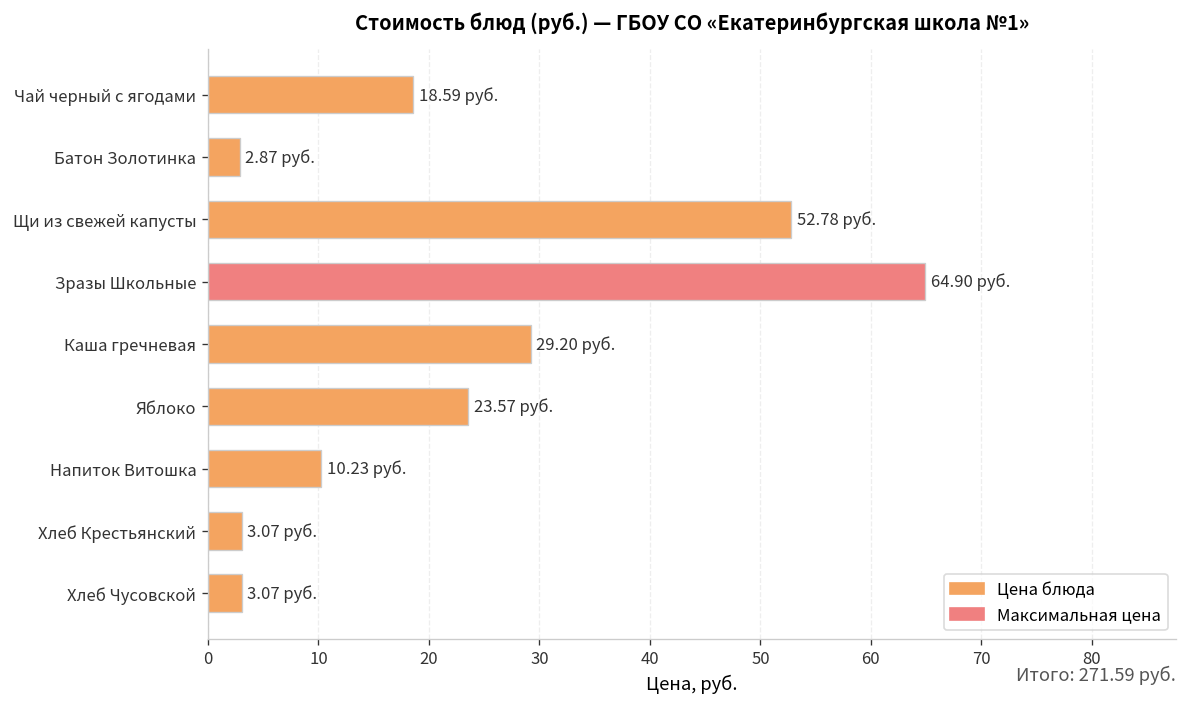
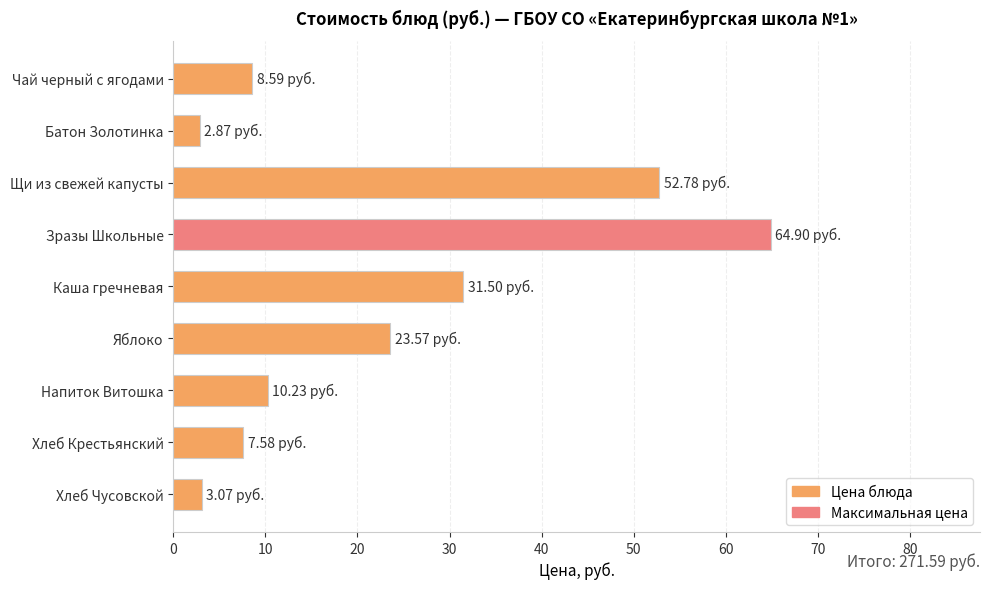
  {
-   "Чай черный с ягодами": 18.59,
+   "Чай черный с ягодами": 8.59,
    "Батон Золотинка": 2.87,
    "Щи из свежей капусты": 52.78,
    "Зразы Школьные": 64.90,
-   "Каша гречневая": 29.20,
+   "Каша гречневая": 31.50,
    "Яблоко": 23.57,
    "Напиток Витошка": 10.23,
-   "Хлеб Крестьянский": 3.07,
+   "Хлеб Крестьянский": 7.58,
    "Хлеб Чусовской": 3.07
  }
